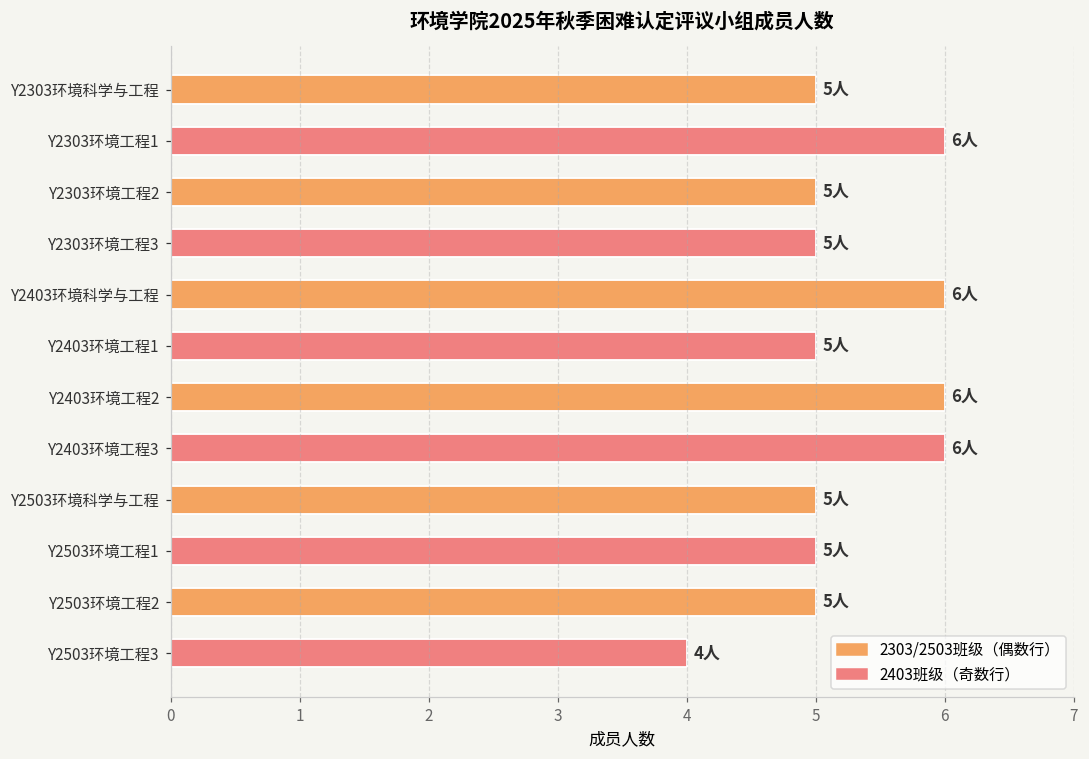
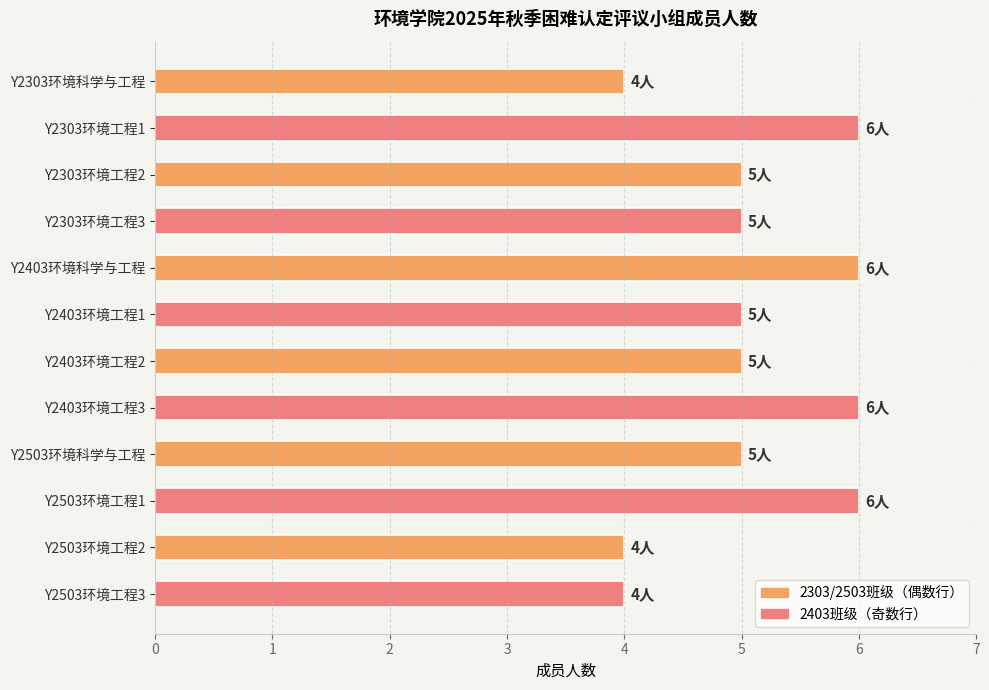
  {
-   "Y2303环境科学与工程": "5人",
+   "Y2303环境科学与工程": "4人",
    "Y2303环境工程1": "6人",
    "Y2303环境工程2": "5人",
    "Y2303环境工程3": "5人",
    "Y2403环境科学与工程": "6人",
    "Y2403环境工程1": "5人",
-   "Y2403环境工程2": "6人",
+   "Y2403环境工程2": "5人",
    "Y2403环境工程3": "6人",
    "Y2503环境科学与工程": "5人",
-   "Y2503环境工程1": "5人",
-   "Y2503环境工程2": "5人",
+   "Y2503环境工程1": "6人",
+   "Y2503环境工程2": "4人",
    "Y2503环境工程3": "4人"
  }
